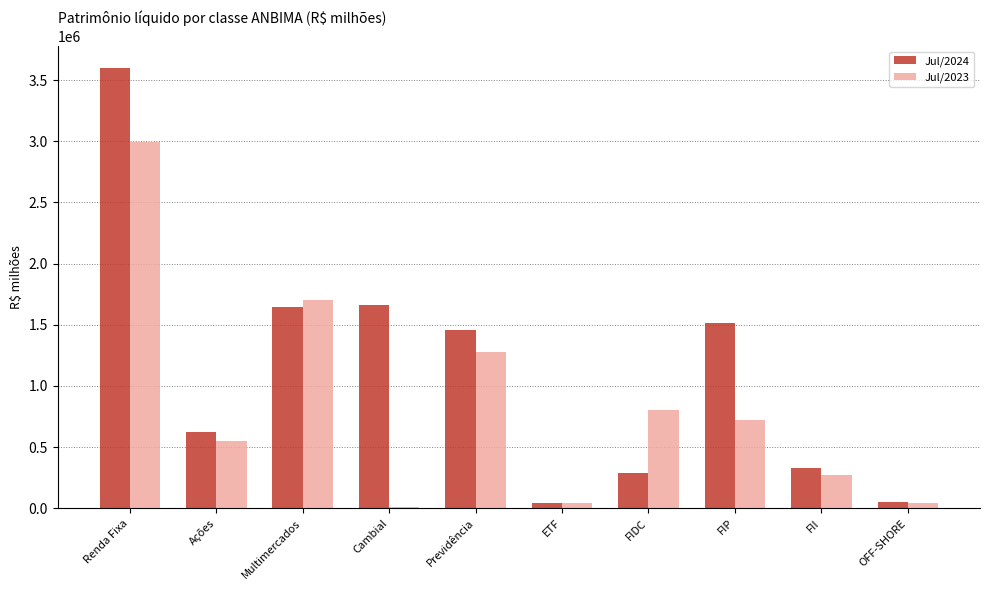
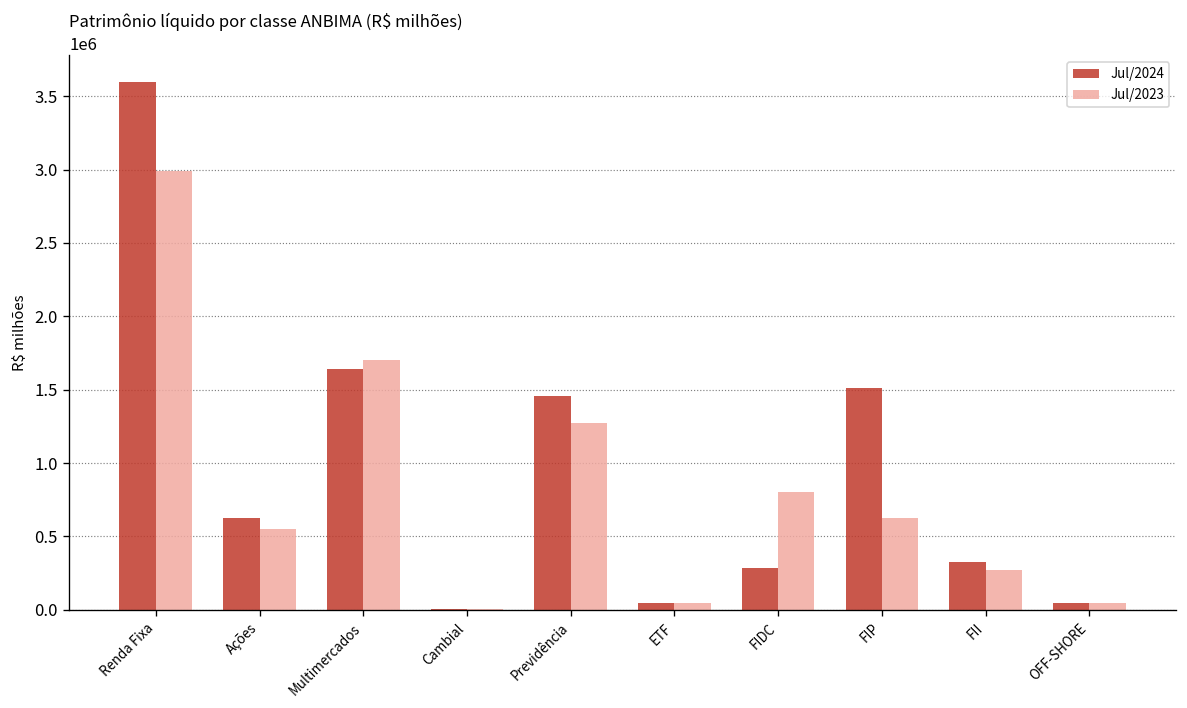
  {
    "Jul/2024": {
      "Renda Fixa": 3600000,
      "Ações": 630000,
      "Multimercados": 1640000,
-     "Cambial": 1660000,
+     "Cambial": 10000,
      "Previdência": 1450000,
      "ETF": 40000,
      "FIDC": 290000,
      "FIP": 1510000,
      "FII": 330000,
      "OFF-SHORE": 50000
    },
    "Jul/2023": {
      "Renda Fixa": 2990000,
      "Ações": 550000,
      "Multimercados": 1700000,
      "Previdência": 1270000,
      "ETF": 40000,
      "FIDC": 800000,
-     "FIP": 720000,
+     "FIP": 620000,
      "FII": 270000,
      "OFF-SHORE": 50000
    }
  }
